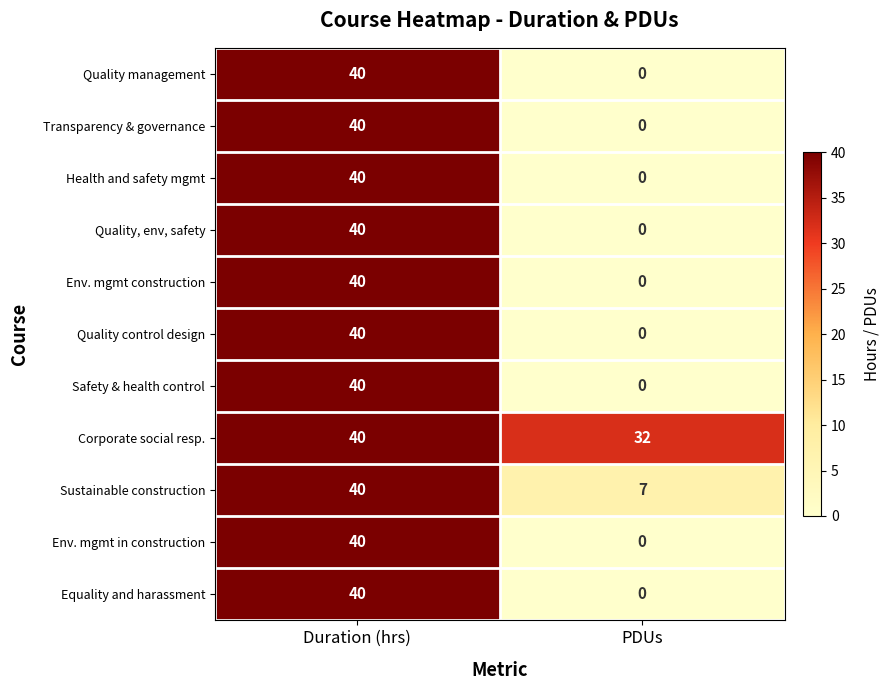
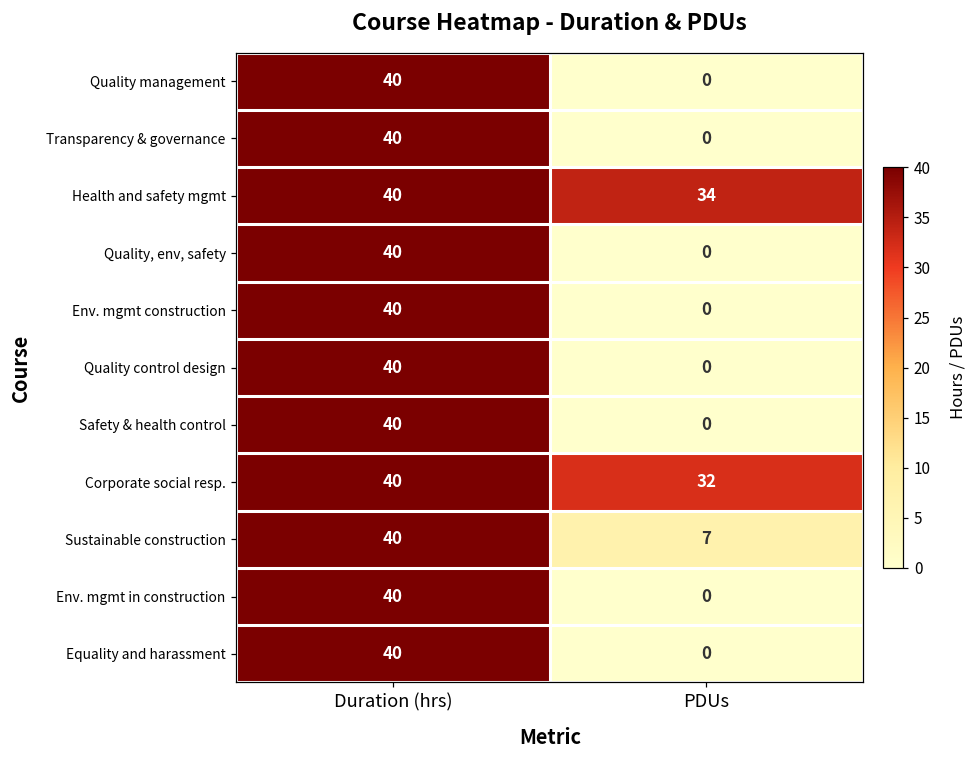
  {
    "Quality management": {
      "Duration (hrs)": 40,
      "PDUs": 0
    },
    "Transparency & governance": {
      "Duration (hrs)": 40,
      "PDUs": 0
    },
    "Health and safety mgmt": {
      "Duration (hrs)": 40,
-     "PDUs": 0
+     "PDUs": 34
    },
    "Quality, env, safety": {
      "Duration (hrs)": 40,
      "PDUs": 0
    },
    "Env. mgmt construction": {
      "Duration (hrs)": 40,
      "PDUs": 0
    },
    "Quality control design": {
      "Duration (hrs)": 40,
      "PDUs": 0
    },
    "Safety & health control": {
      "Duration (hrs)": 40,
      "PDUs": 0
    },
    "Corporate social resp.": {
      "Duration (hrs)": 40,
      "PDUs": 32
    },
    "Sustainable construction": {
      "Duration (hrs)": 40,
      "PDUs": 7
    },
    "Env. mgmt in construction": {
      "Duration (hrs)": 40,
      "PDUs": 0
    },
    "Equality and harassment": {
      "Duration (hrs)": 40,
      "PDUs": 0
    }
  }
